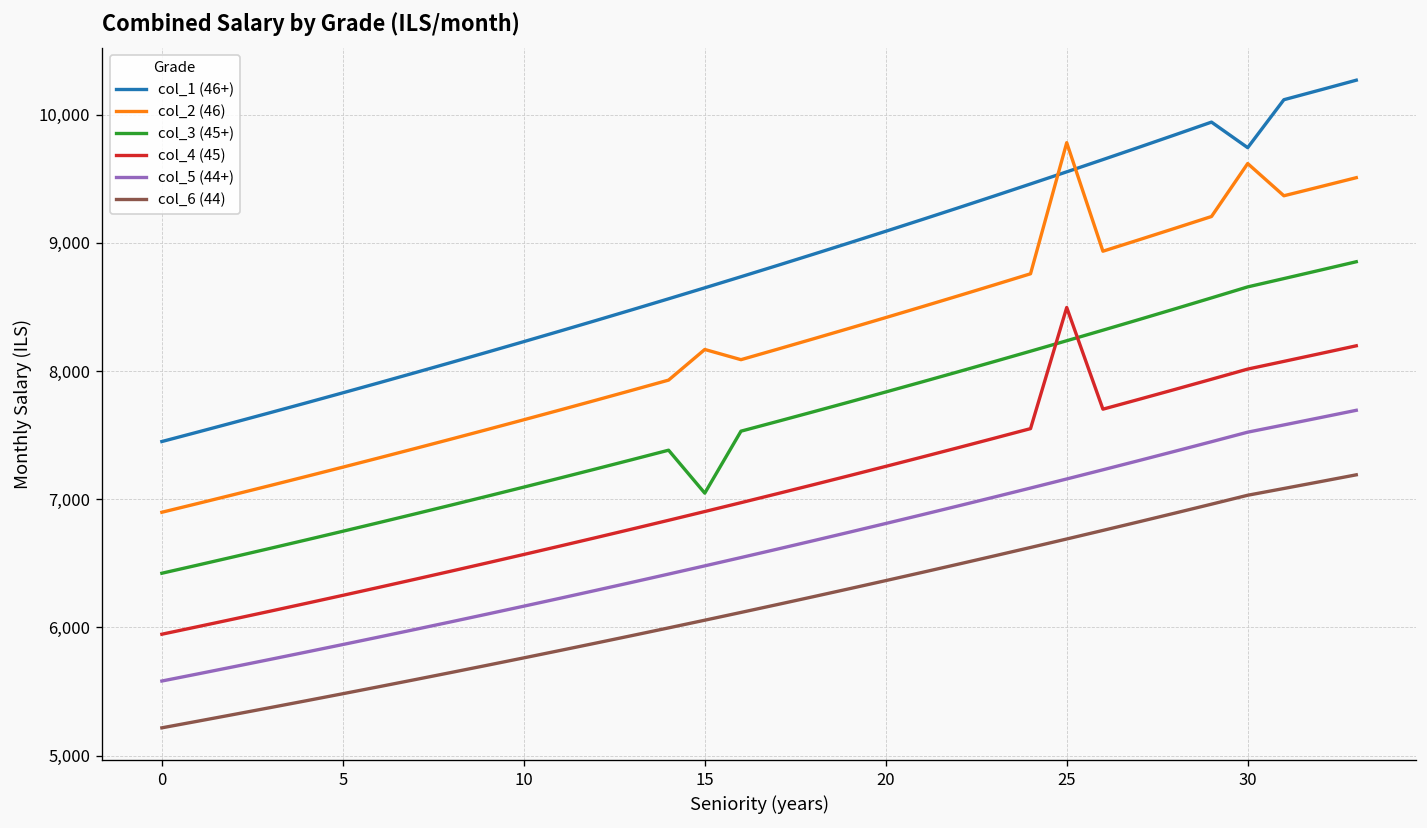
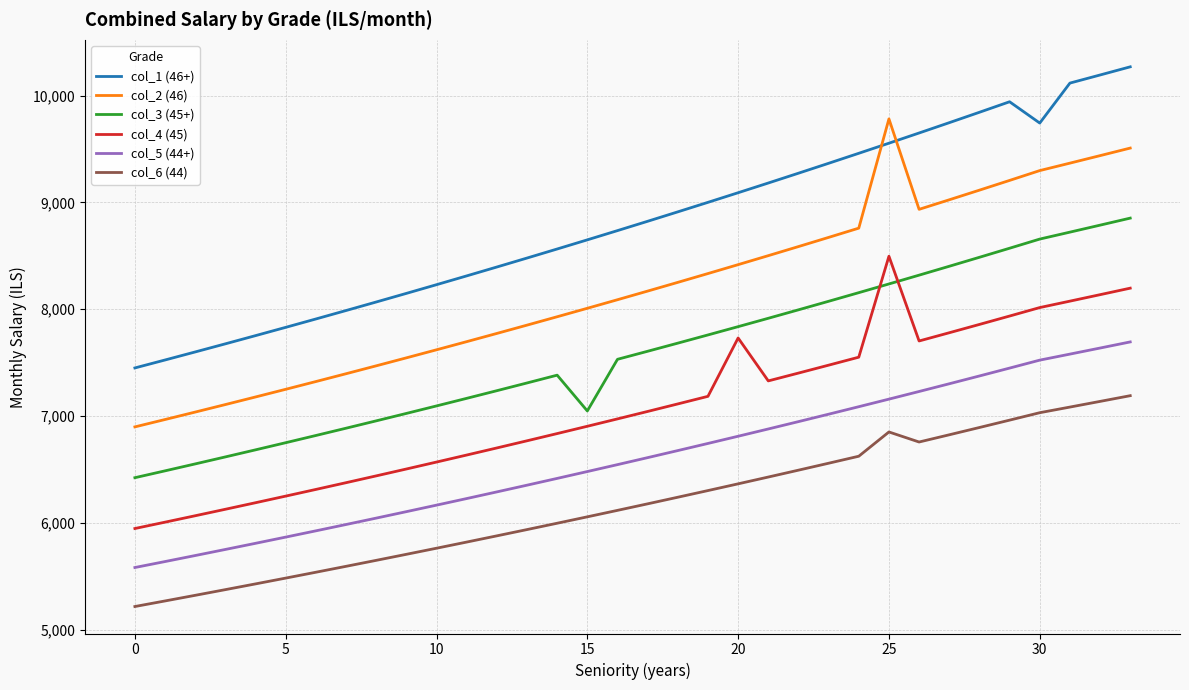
  {
    "col_1 (46+)": {
      "0": "7,450",
      "5": "7,830",
      "10": "8,230",
      "15": "8,650",
      "20": "9,090",
      "25": "9,550",
      "30": "9,740"
    },
    "col_2 (46)": {
      "0": "6,900",
      "5": "7,250",
      "10": "7,620",
-     "15": "8,170",
+     "15": "8,010",
      "20": "8,420",
      "25": "9,780",
-     "30": "9,620"
+     "30": "9,300"
    },
    "col_3 (45+)": {
      "0": "6,420",
      "5": "6,750",
      "10": "7,090",
      "15": "7,050",
      "20": "7,840",
      "25": "8,240",
      "30": "8,660"
    },
    "col_4 (45)": {
      "0": "5,950",
      "5": "6,250",
      "10": "6,570",
      "15": "6,900",
-     "20": "7,260",
+     "20": "7,730",
      "25": "8,500",
      "30": "8,020"
    },
    "col_5 (44+)": {
      "0": "5,580",
      "5": "5,870",
      "10": "6,170",
      "15": "6,480",
      "20": "6,810",
      "25": "7,160",
      "30": "7,520"
    },
    "col_6 (44)": {
      "0": "5,220",
      "5": "5,480",
      "10": "5,760",
      "15": "6,060",
      "20": "6,360",
-     "25": "6,690",
+     "25": "6,850",
      "30": "7,030"
    }
  }
